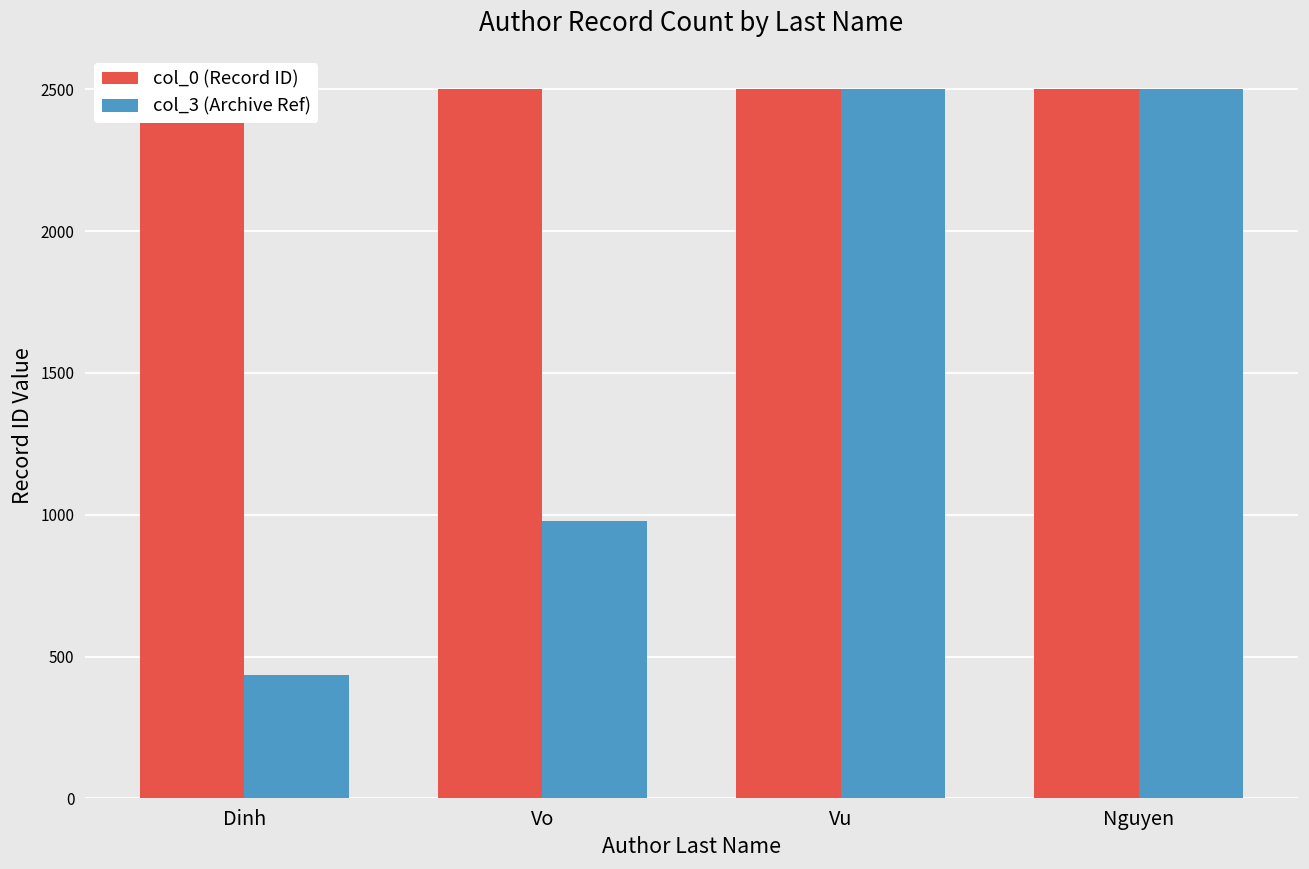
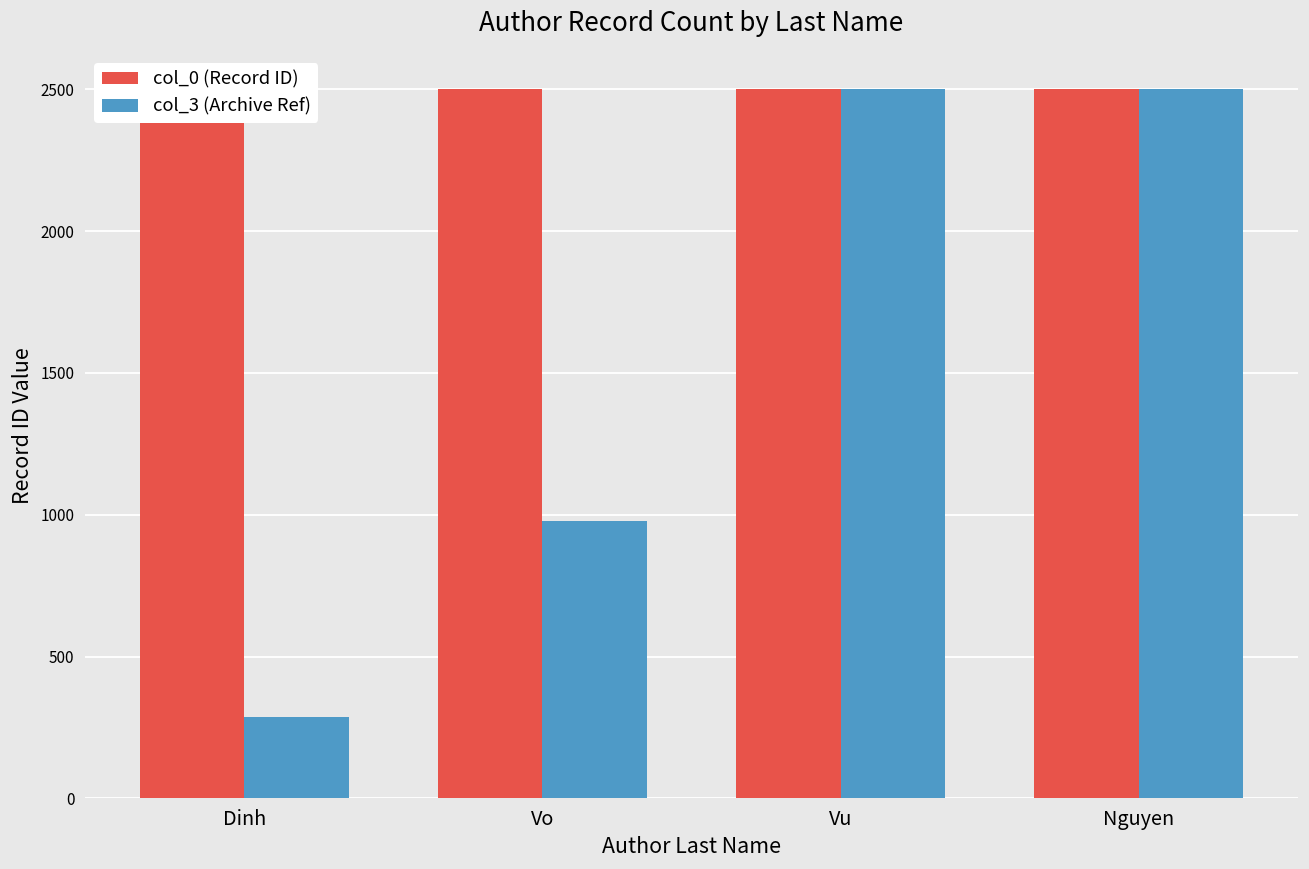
  {
    "col_0 (Record ID)": {
      "Vo": 2500,
      "Vu": 2500,
      "Nguyen": 2500
    },
    "col_3 (Archive Ref)": {
-     "Dinh": 430,
+     "Dinh": 290,
      "Vo": 980,
      "Vu": 2500,
      "Nguyen": 2500
    }
  }
